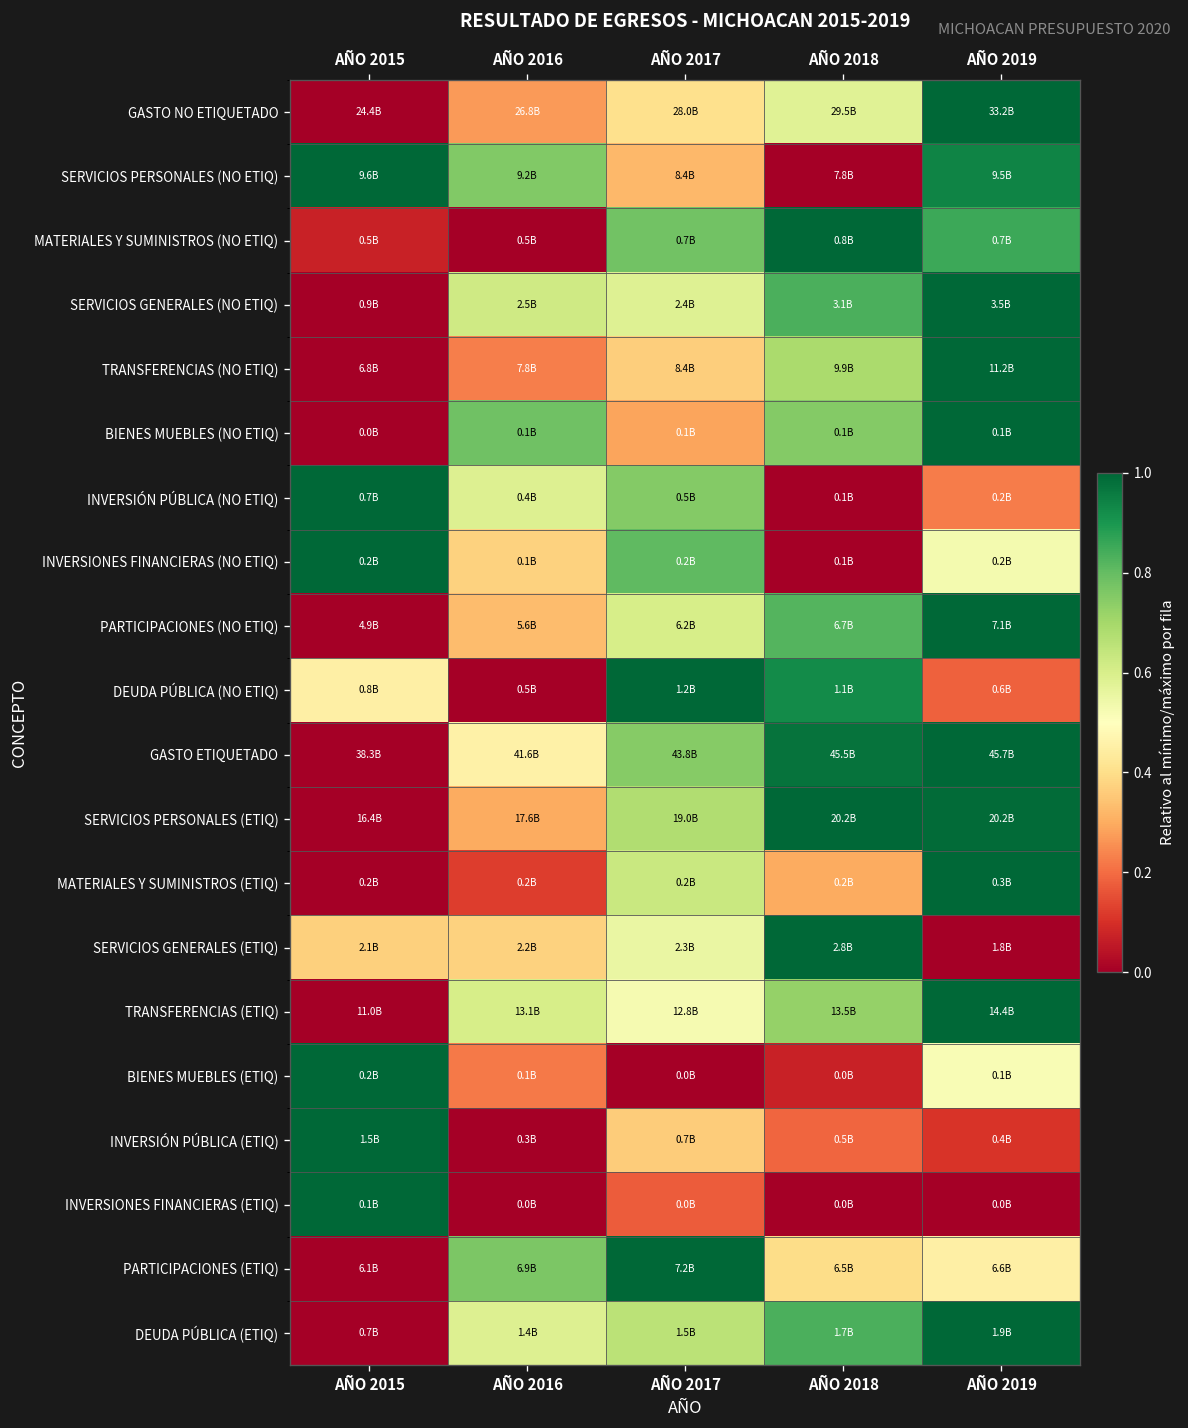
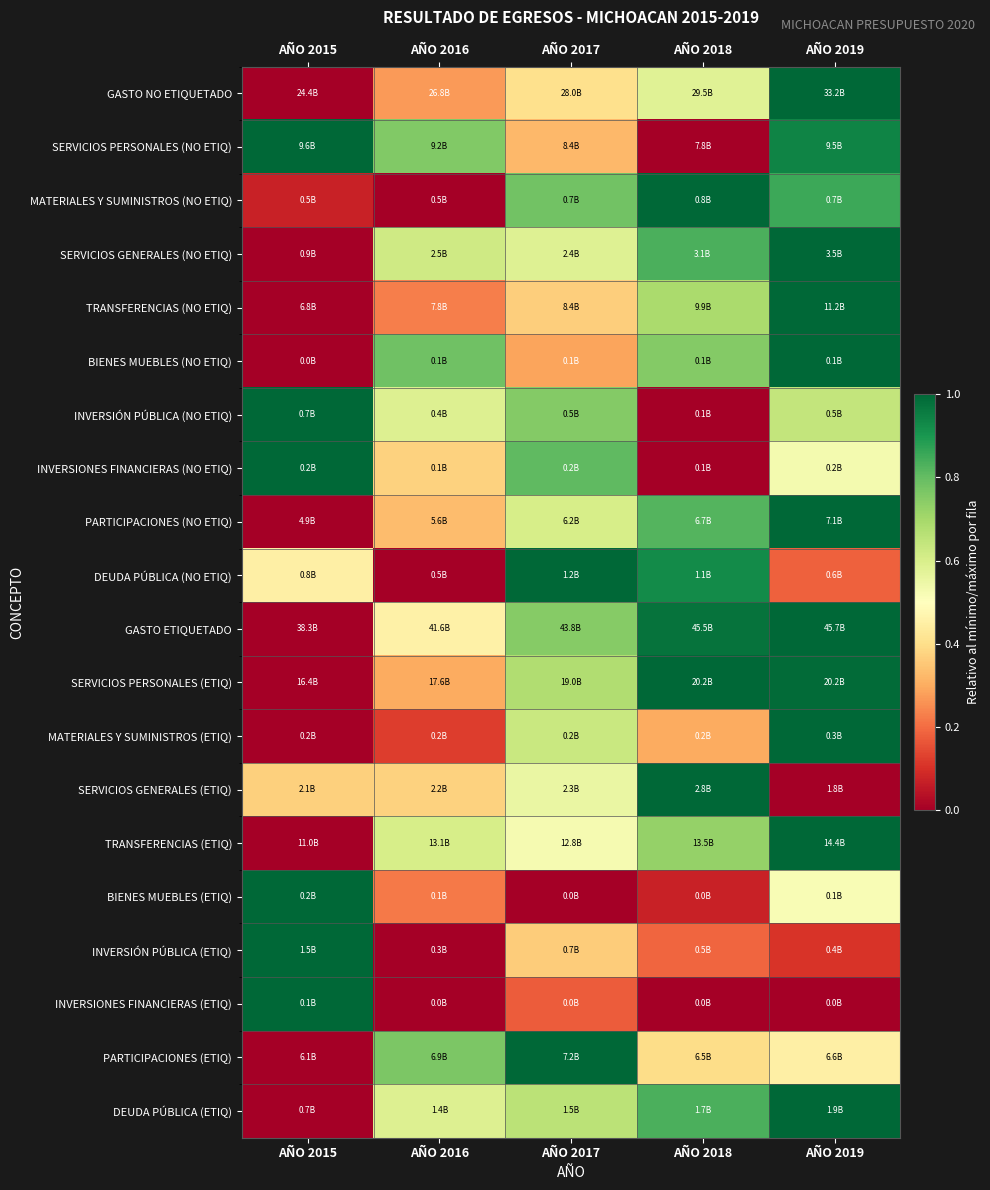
  {
    "GASTO NO ETIQUETADO": {
      "AÑO 2015": "24.4B",
      "AÑO 2016": "26.8B",
      "AÑO 2017": "28.0B",
      "AÑO 2018": "29.5B",
      "AÑO 2019": "33.2B"
    },
    "SERVICIOS PERSONALES (NO ETIQ)": {
      "AÑO 2015": "9.6B",
      "AÑO 2016": "9.2B",
      "AÑO 2017": "8.4B",
      "AÑO 2018": "7.8B",
      "AÑO 2019": "9.5B"
    },
    "MATERIALES Y SUMINISTROS (NO ETIQ)": {
      "AÑO 2015": "0.5B",
      "AÑO 2016": "0.5B",
      "AÑO 2017": "0.7B",
      "AÑO 2018": "0.8B",
      "AÑO 2019": "0.7B"
    },
    "SERVICIOS GENERALES (NO ETIQ)": {
      "AÑO 2015": "0.9B",
      "AÑO 2016": "2.5B",
      "AÑO 2017": "2.4B",
      "AÑO 2018": "3.1B",
      "AÑO 2019": "3.5B"
    },
    "TRANSFERENCIAS (NO ETIQ)": {
      "AÑO 2015": "6.8B",
      "AÑO 2016": "7.8B",
      "AÑO 2017": "8.4B",
      "AÑO 2018": "9.9B",
      "AÑO 2019": "11.2B"
    },
    "BIENES MUEBLES (NO ETIQ)": {
      "AÑO 2015": "0.0B",
      "AÑO 2016": "0.1B",
      "AÑO 2017": "0.1B",
      "AÑO 2018": "0.1B",
      "AÑO 2019": "0.1B"
    },
    "INVERSIÓN PÚBLICA (NO ETIQ)": {
      "AÑO 2015": "0.7B",
      "AÑO 2016": "0.4B",
      "AÑO 2017": "0.5B",
      "AÑO 2018": "0.1B",
-     "AÑO 2019": "0.2B"
+     "AÑO 2019": "0.5B"
    },
    "INVERSIONES FINANCIERAS (NO ETIQ)": {
      "AÑO 2015": "0.2B",
      "AÑO 2016": "0.1B",
      "AÑO 2017": "0.2B",
      "AÑO 2018": "0.1B",
      "AÑO 2019": "0.2B"
    },
    "PARTICIPACIONES (NO ETIQ)": {
      "AÑO 2015": "4.9B",
      "AÑO 2016": "5.6B",
      "AÑO 2017": "6.2B",
      "AÑO 2018": "6.7B",
      "AÑO 2019": "7.1B"
    },
    "DEUDA PÚBLICA (NO ETIQ)": {
      "AÑO 2015": "0.8B",
      "AÑO 2016": "0.5B",
      "AÑO 2017": "1.2B",
      "AÑO 2018": "1.1B",
      "AÑO 2019": "0.6B"
    },
    "GASTO ETIQUETADO": {
      "AÑO 2015": "38.3B",
      "AÑO 2016": "41.6B",
      "AÑO 2017": "43.8B",
      "AÑO 2018": "45.5B",
      "AÑO 2019": "45.7B"
    },
    "SERVICIOS PERSONALES (ETIQ)": {
      "AÑO 2015": "16.4B",
      "AÑO 2016": "17.6B",
      "AÑO 2017": "19.0B",
      "AÑO 2018": "20.2B",
      "AÑO 2019": "20.2B"
    },
    "MATERIALES Y SUMINISTROS (ETIQ)": {
      "AÑO 2015": "0.2B",
      "AÑO 2016": "0.2B",
      "AÑO 2017": "0.2B",
      "AÑO 2018": "0.2B",
      "AÑO 2019": "0.3B"
    },
    "SERVICIOS GENERALES (ETIQ)": {
      "AÑO 2015": "2.1B",
      "AÑO 2016": "2.2B",
      "AÑO 2017": "2.3B",
      "AÑO 2018": "2.8B",
      "AÑO 2019": "1.8B"
    },
    "TRANSFERENCIAS (ETIQ)": {
      "AÑO 2015": "11.0B",
      "AÑO 2016": "13.1B",
      "AÑO 2017": "12.8B",
      "AÑO 2018": "13.5B",
      "AÑO 2019": "14.4B"
    },
    "BIENES MUEBLES (ETIQ)": {
      "AÑO 2015": "0.2B",
      "AÑO 2016": "0.1B",
      "AÑO 2017": "0.0B",
      "AÑO 2018": "0.0B",
      "AÑO 2019": "0.1B"
    },
    "INVERSIÓN PÚBLICA (ETIQ)": {
      "AÑO 2015": "1.5B",
      "AÑO 2016": "0.3B",
      "AÑO 2017": "0.7B",
      "AÑO 2018": "0.5B",
      "AÑO 2019": "0.4B"
    },
    "INVERSIONES FINANCIERAS (ETIQ)": {
      "AÑO 2015": "0.1B",
      "AÑO 2016": "0.0B",
      "AÑO 2017": "0.0B",
      "AÑO 2018": "0.0B",
      "AÑO 2019": "0.0B"
    },
    "PARTICIPACIONES (ETIQ)": {
      "AÑO 2015": "6.1B",
      "AÑO 2016": "6.9B",
      "AÑO 2017": "7.2B",
      "AÑO 2018": "6.5B",
      "AÑO 2019": "6.6B"
    },
    "DEUDA PÚBLICA (ETIQ)": {
      "AÑO 2015": "0.7B",
      "AÑO 2016": "1.4B",
      "AÑO 2017": "1.5B",
      "AÑO 2018": "1.7B",
      "AÑO 2019": "1.9B"
    }
  }
